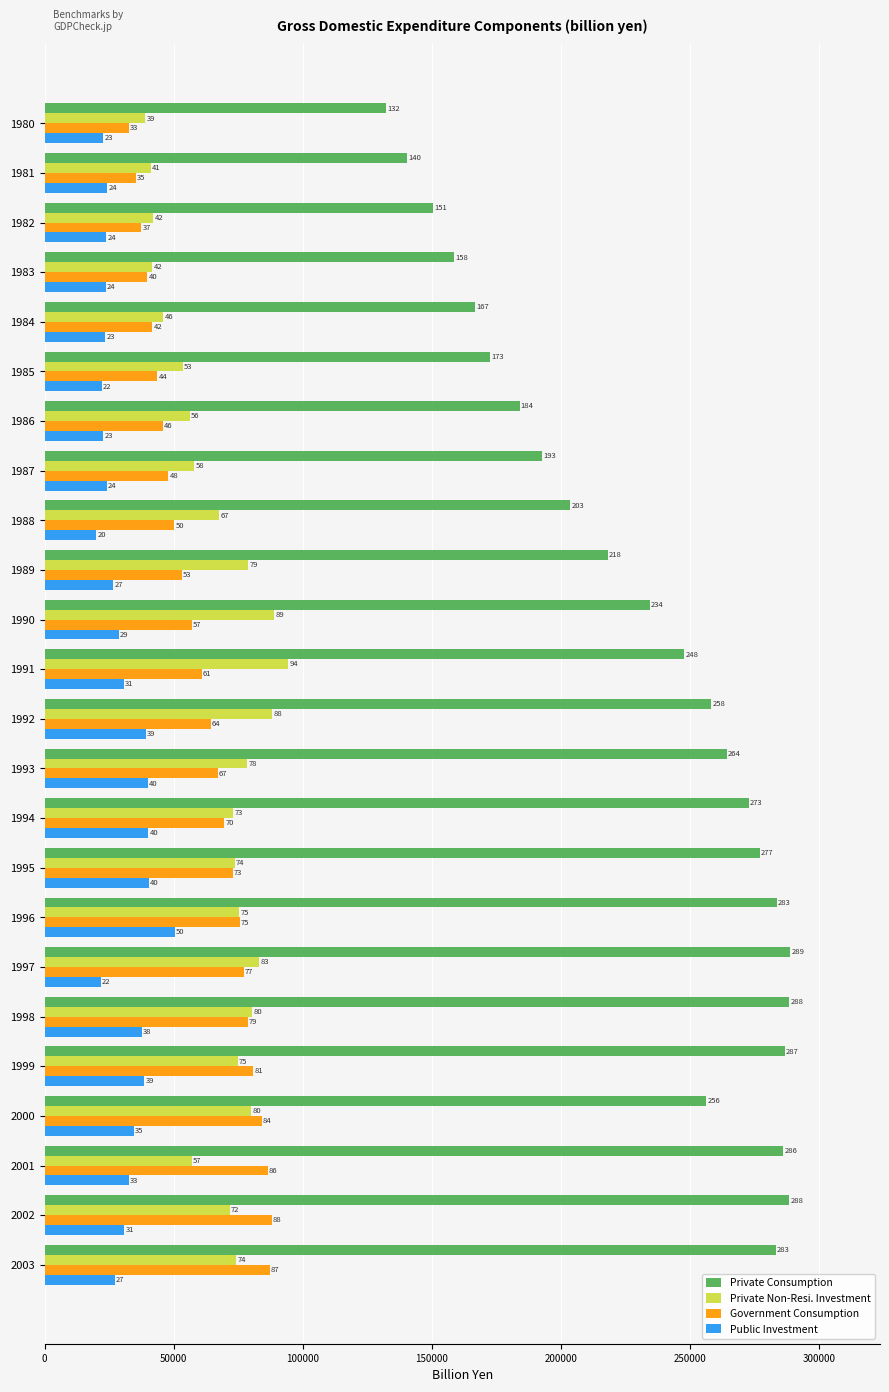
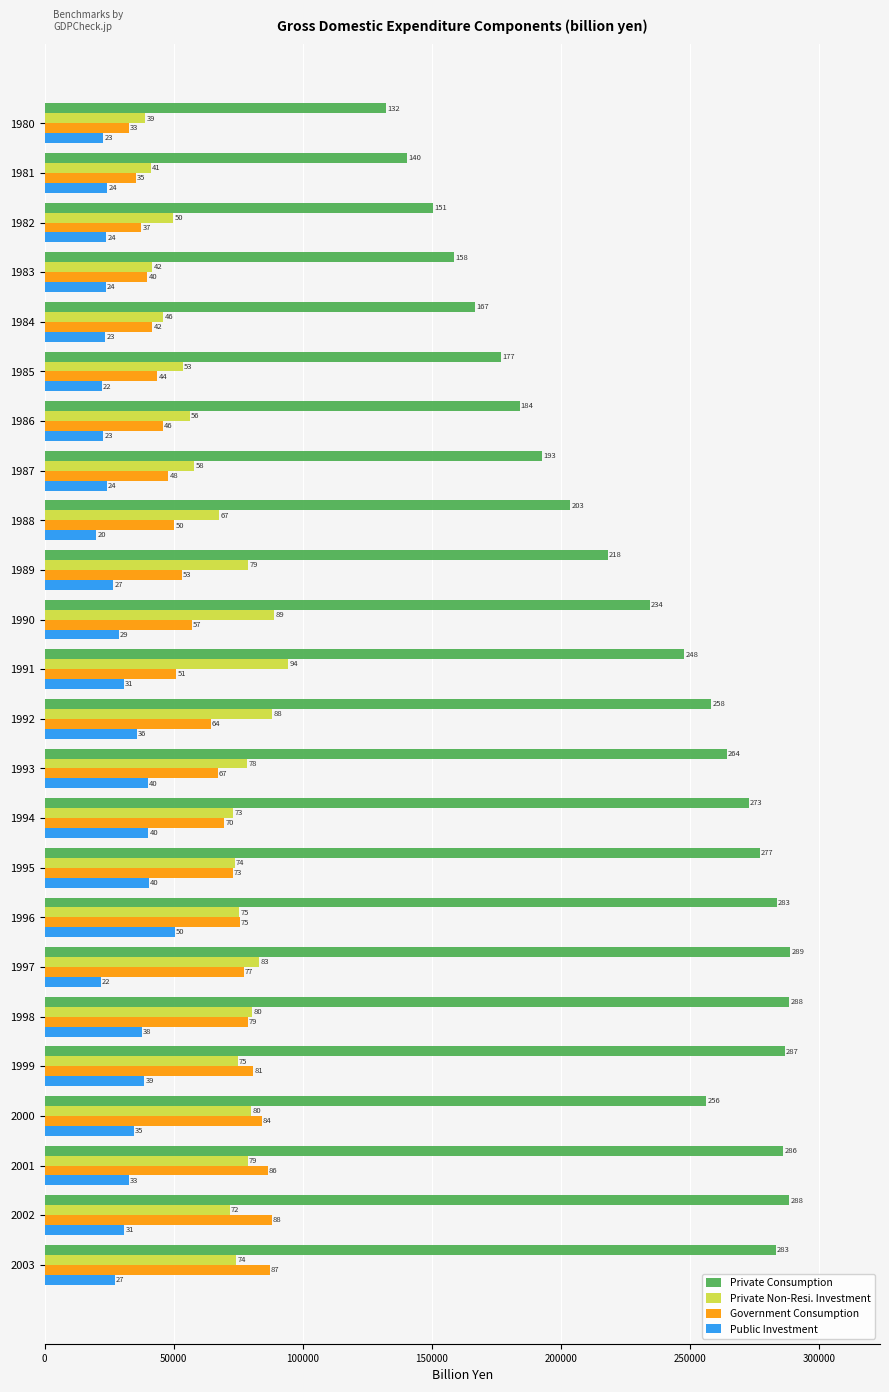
  {
    "Private Consumption": {
-     "1985": 173
+     "1985": 177
    },
    "Private Non-Resi. Investment": {
-     "1982": 42,
-     "2001": 57
+     "1982": 50,
+     "2001": 79
    },
    "Government Consumption": {
-     "1991": 61
+     "1991": 51
    },
    "Public Investment": {
-     "1992": 39
+     "1992": 36
    }
  }
